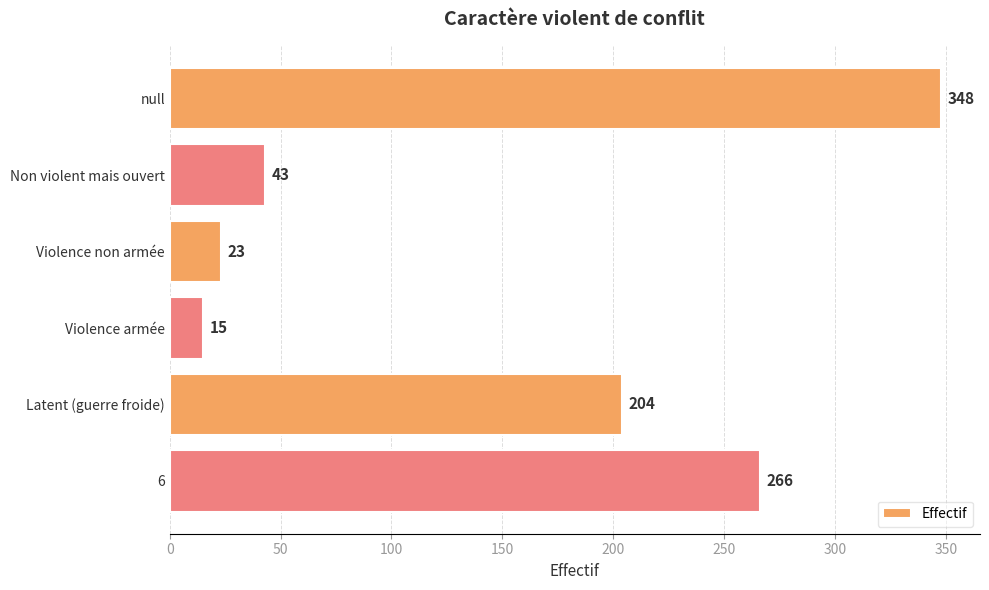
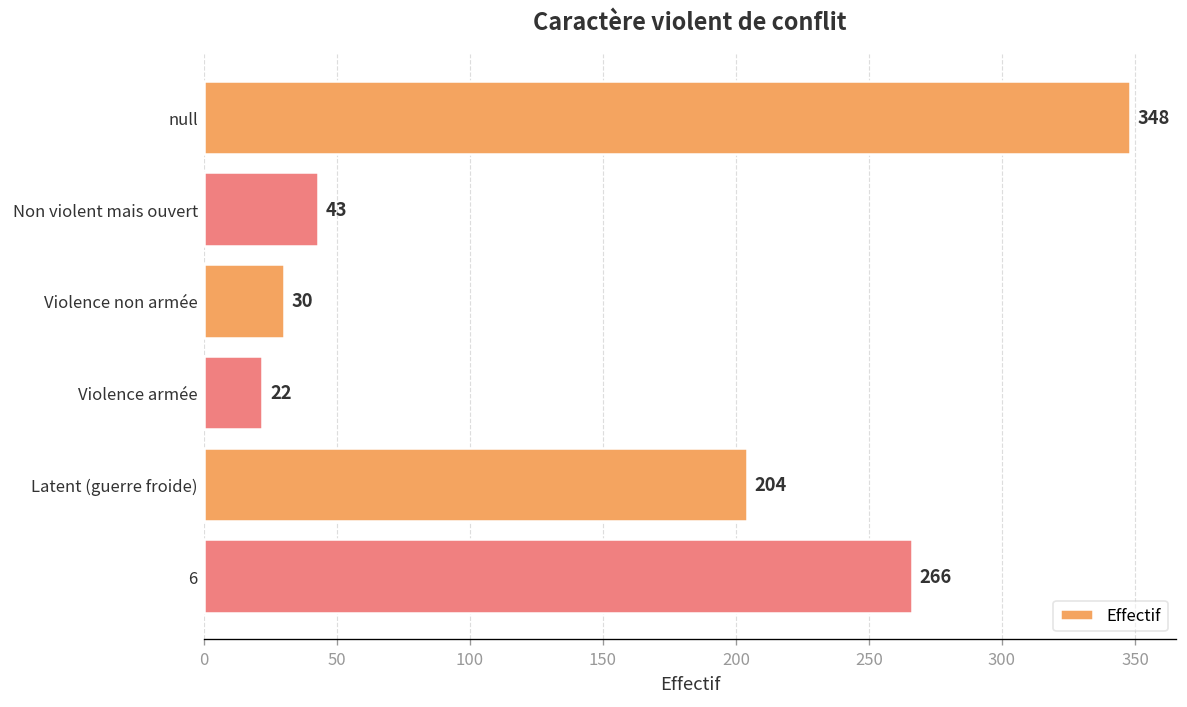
  {
    "null": 348,
    "Non violent mais ouvert": 43,
-   "Violence non armée": 23,
-   "Violence armée": 15,
+   "Violence non armée": 30,
+   "Violence armée": 22,
    "Latent (guerre froide)": 204,
    "6": 266
  }
